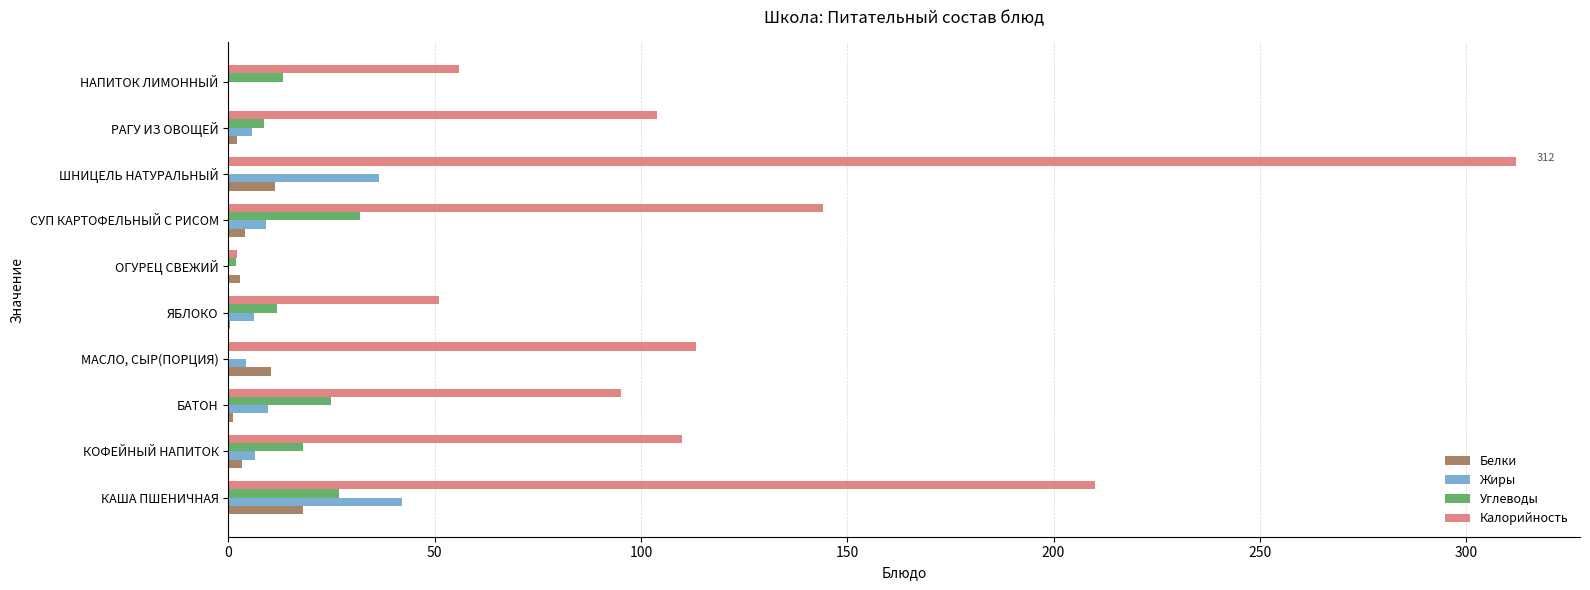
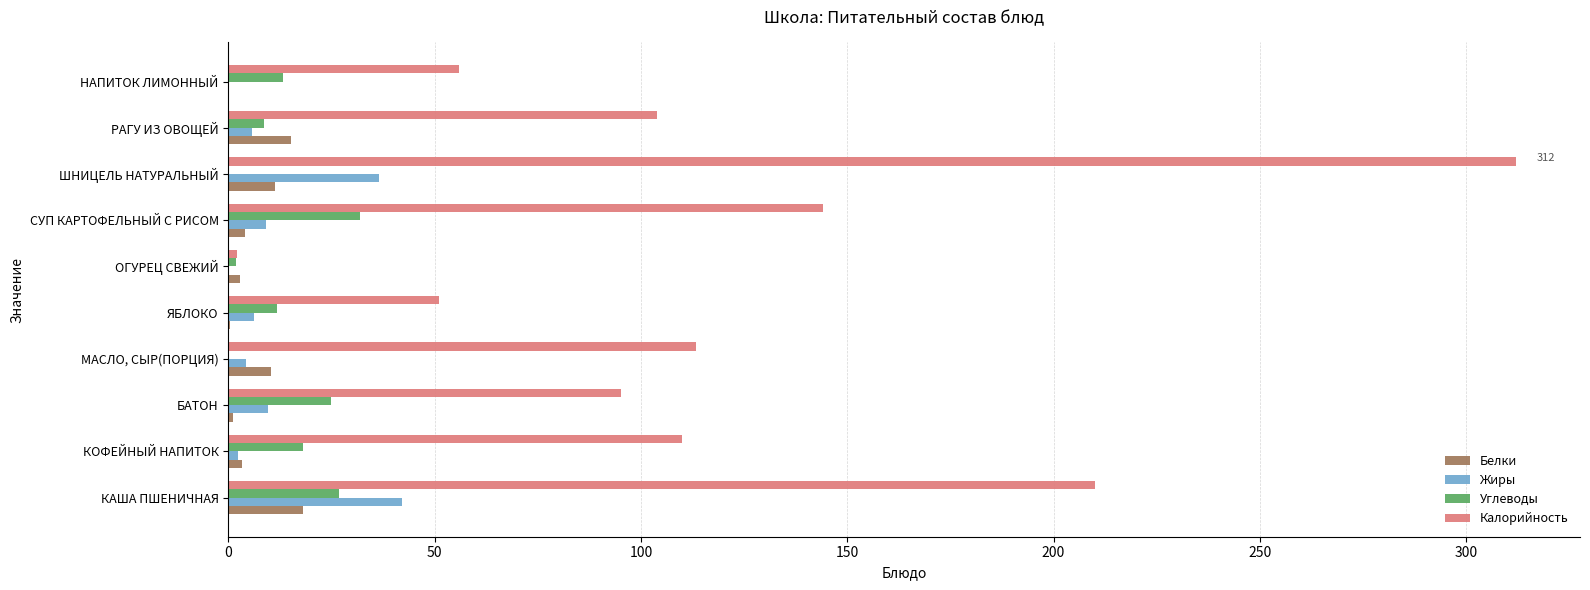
  {
    "Белки": {
-     "РАГУ ИЗ ОВОЩЕЙ": 2,
+     "РАГУ ИЗ ОВОЩЕЙ": 15,
      "ШНИЦЕЛЬ НАТУРАЛЬНЫЙ": 11,
      "СУП КАРТОФЕЛЬНЫЙ С РИСОМ": 4,
      "ОГУРЕЦ СВЕЖИЙ": 3,
      "МАСЛО, СЫР(ПОРЦИЯ)": 10,
      "БАТОН": 1,
      "КОФЕЙНЫЙ НАПИТОК": 3,
      "КАША ПШЕНИЧНАЯ": 18
    },
    "Жиры": {
      "НАПИТОК ЛИМОННЫЙ": 0,
      "РАГУ ИЗ ОВОЩЕЙ": 6,
      "ШНИЦЕЛЬ НАТУРАЛЬНЫЙ": 37,
      "СУП КАРТОФЕЛЬНЫЙ С РИСОМ": 9,
      "ЯБЛОКО": 6,
      "МАСЛО, СЫР(ПОРЦИЯ)": 4,
      "БАТОН": 10,
-     "КОФЕЙНЫЙ НАПИТОК": 7,
+     "КОФЕЙНЫЙ НАПИТОК": 2,
      "КАША ПШЕНИЧНАЯ": 42
    },
    "Углеводы": {
      "НАПИТОК ЛИМОННЫЙ": 13,
      "РАГУ ИЗ ОВОЩЕЙ": 9,
      "СУП КАРТОФЕЛЬНЫЙ С РИСОМ": 32,
      "ОГУРЕЦ СВЕЖИЙ": 2,
      "ЯБЛОКО": 12,
      "БАТОН": 25,
      "КОФЕЙНЫЙ НАПИТОК": 18,
      "КАША ПШЕНИЧНАЯ": 27
    },
    "Калорийность": {
      "ШНИЦЕЛЬ НАТУРАЛЬНЫЙ": 312
    }
  }
